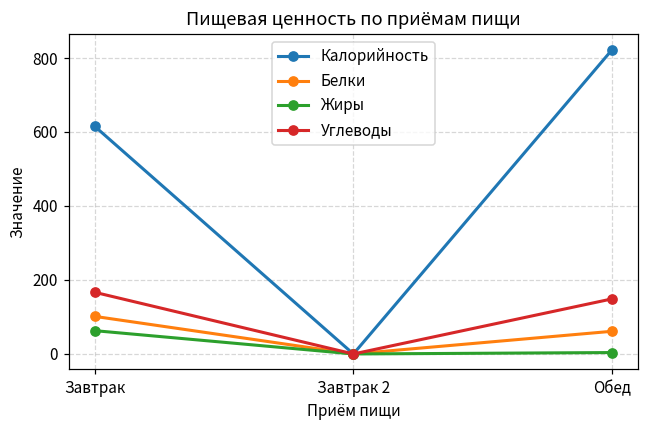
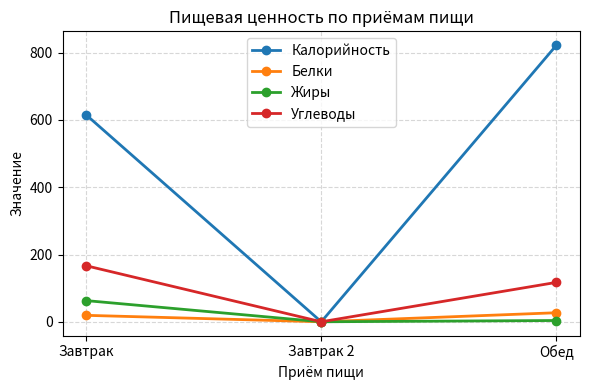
  {
    "Калорийность": {
      "Завтрак": 620,
      "Обед": 820
    },
    "Белки": {
-     "Завтрак": 100,
-     "Обед": 60
+     "Завтрак": 20,
+     "Обед": 30
    },
    "Жиры": {
      "Завтрак": 60,
      "Обед": 0
    },
    "Углеводы": {
      "Завтрак": 170,
-     "Обед": 150
+     "Обед": 120
    }
  }
